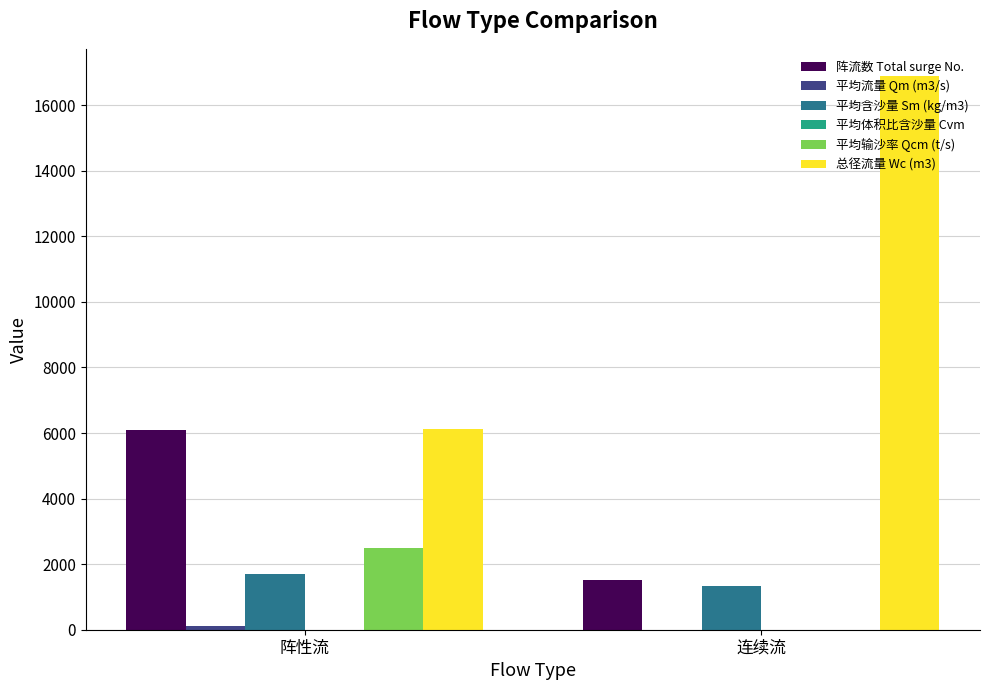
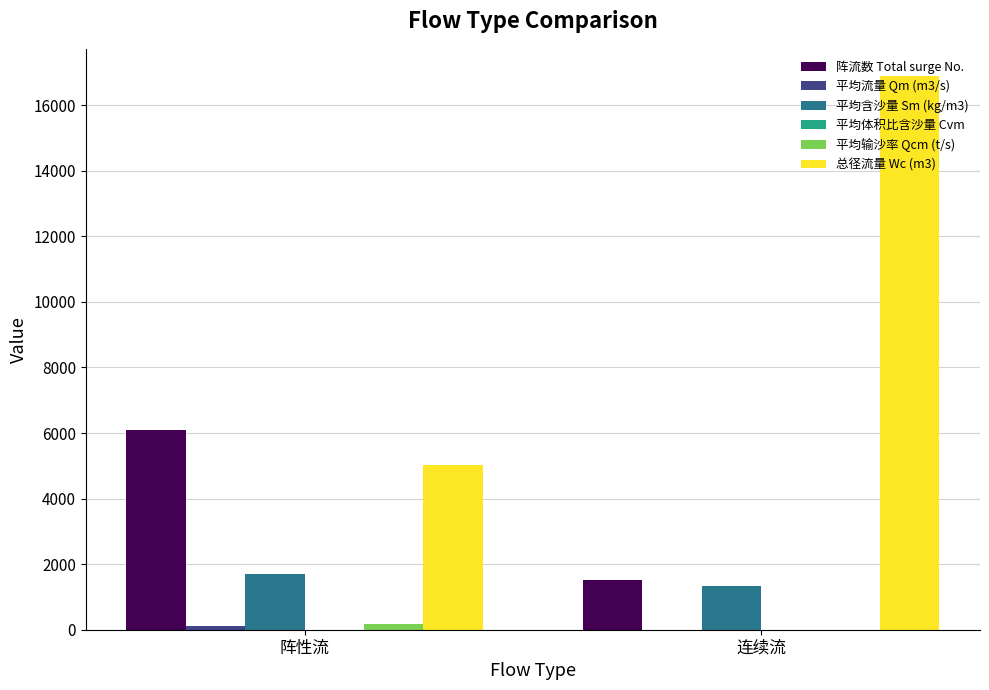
  {
    "阵流数 Total surge No.": {
      "阵性流": 6100,
      "连续流": 1500
    },
    "平均输沙率 Qcm (t/s)": {
-     "阵性流": 2500
+     "阵性流": 200
    },
    "总径流量 Wc (m3)": {
-     "阵性流": 6100,
+     "阵性流": 5000,
      "连续流": 16900
    }
  }
